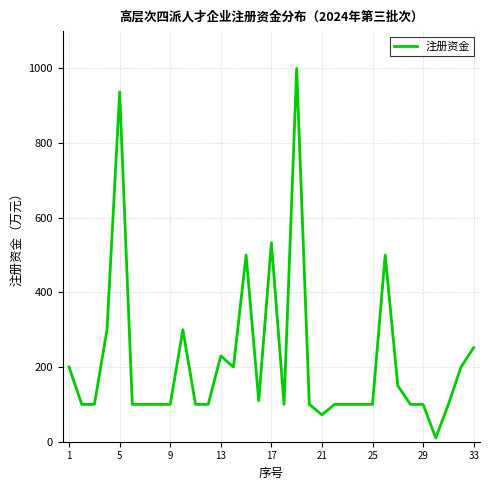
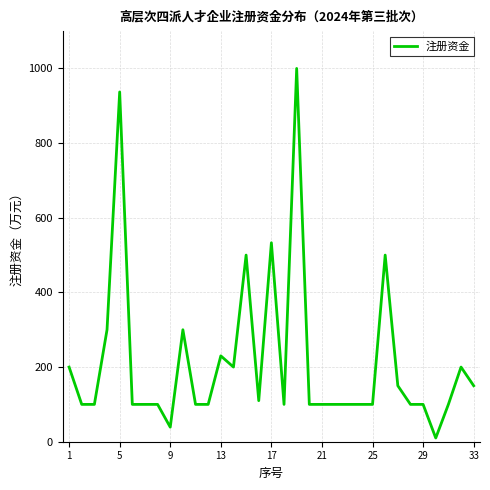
  {
    "1": 200,
    "5": 940,
-   "9": 100,
+   "9": 40,
    "13": 230,
    "17": 530,
-   "21": 70,
+   "21": 100,
    "25": 100,
    "29": 100,
-   "33": 250
+   "33": 150
  }
